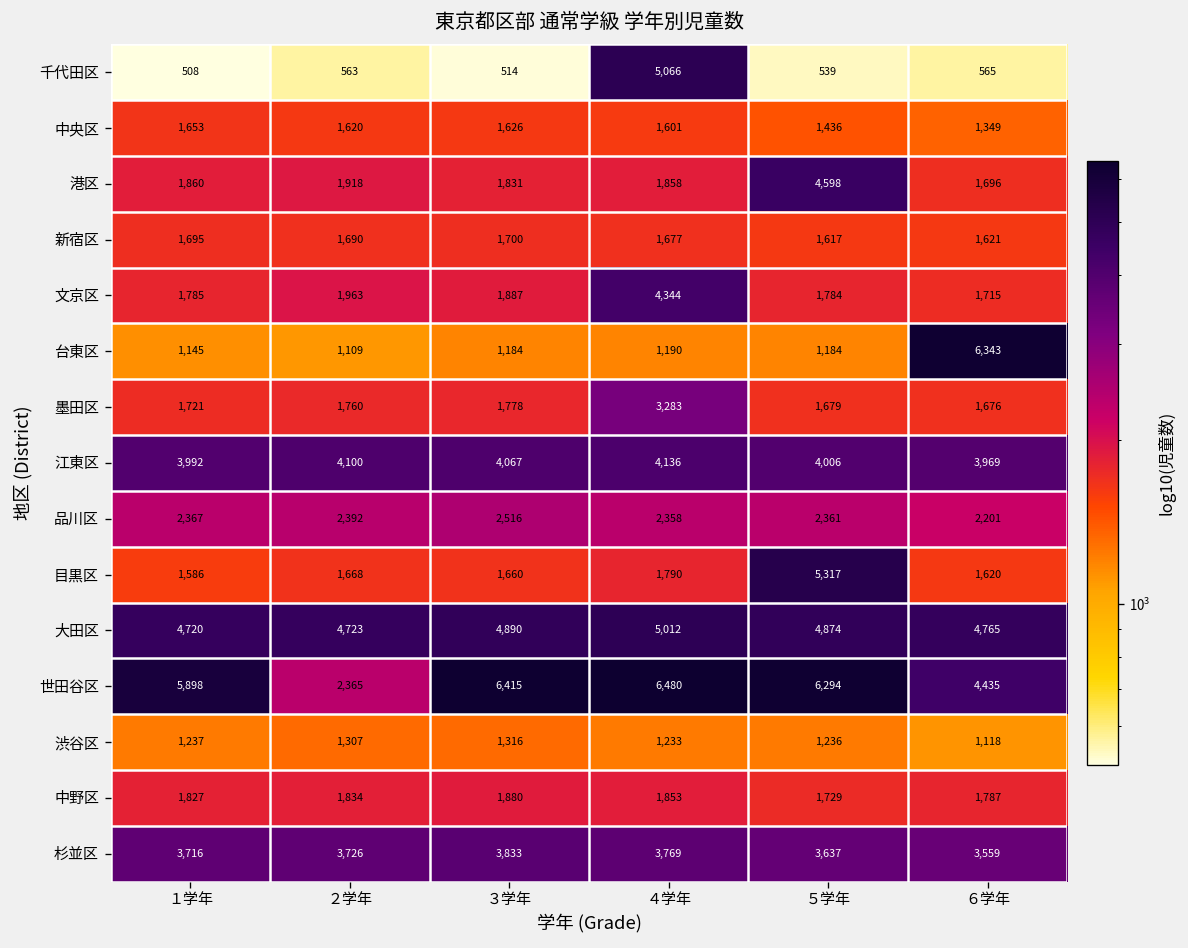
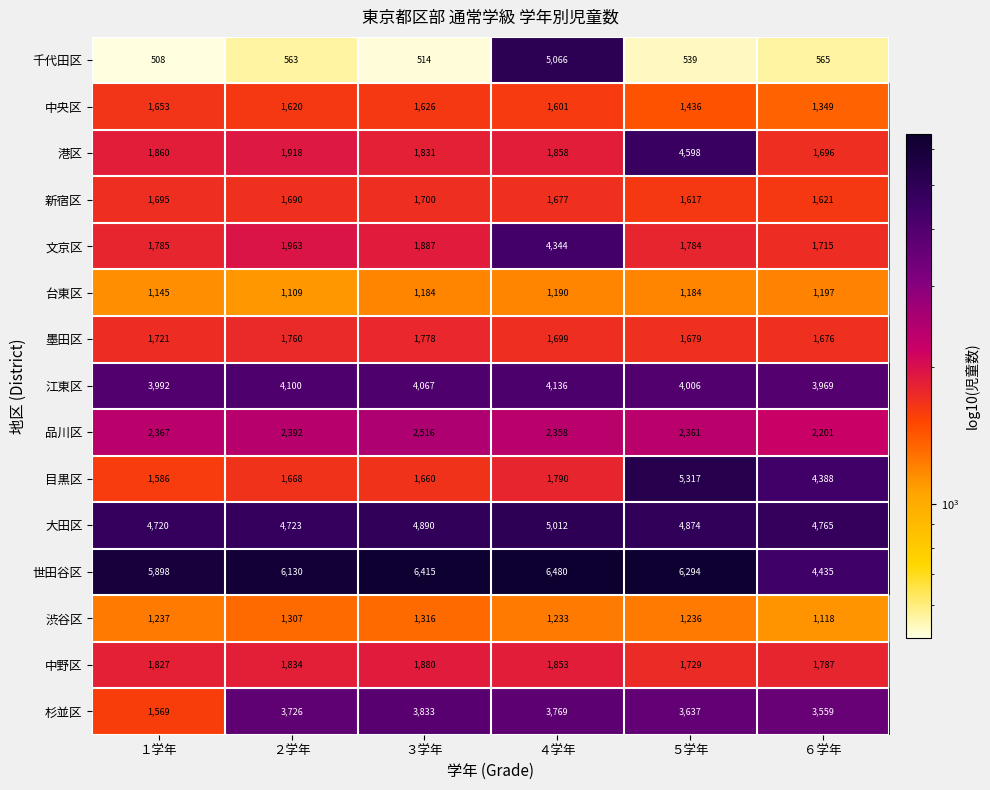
  {
    "千代田区": {
      "１学年": "508",
      "２学年": "563",
      "３学年": "514",
      "４学年": "5,066",
      "５学年": "539",
      "６学年": "565"
    },
    "中央区": {
      "１学年": "1,653",
      "２学年": "1,620",
      "３学年": "1,626",
      "４学年": "1,601",
      "５学年": "1,436",
      "６学年": "1,349"
    },
    "港区": {
      "１学年": "1,860",
      "２学年": "1,918",
      "３学年": "1,831",
      "４学年": "1,858",
      "５学年": "4,598",
      "６学年": "1,696"
    },
    "新宿区": {
      "１学年": "1,695",
      "２学年": "1,690",
      "３学年": "1,700",
      "４学年": "1,677",
      "５学年": "1,617",
      "６学年": "1,621"
    },
    "文京区": {
      "１学年": "1,785",
      "２学年": "1,963",
      "３学年": "1,887",
      "４学年": "4,344",
      "５学年": "1,784",
      "６学年": "1,715"
    },
    "台東区": {
      "１学年": "1,145",
      "２学年": "1,109",
      "３学年": "1,184",
      "４学年": "1,190",
      "５学年": "1,184",
-     "６学年": "6,343"
+     "６学年": "1,197"
    },
    "墨田区": {
      "１学年": "1,721",
      "２学年": "1,760",
      "３学年": "1,778",
-     "４学年": "3,283",
+     "４学年": "1,699",
      "５学年": "1,679",
      "６学年": "1,676"
    },
    "江東区": {
      "１学年": "3,992",
      "２学年": "4,100",
      "３学年": "4,067",
      "４学年": "4,136",
      "５学年": "4,006",
      "６学年": "3,969"
    },
    "品川区": {
      "１学年": "2,367",
      "２学年": "2,392",
      "３学年": "2,516",
      "４学年": "2,358",
      "５学年": "2,361",
      "６学年": "2,201"
    },
    "目黒区": {
      "１学年": "1,586",
      "２学年": "1,668",
      "３学年": "1,660",
      "４学年": "1,790",
      "５学年": "5,317",
-     "６学年": "1,620"
+     "６学年": "4,388"
    },
    "大田区": {
      "１学年": "4,720",
      "２学年": "4,723",
      "３学年": "4,890",
      "４学年": "5,012",
      "５学年": "4,874",
      "６学年": "4,765"
    },
    "世田谷区": {
      "１学年": "5,898",
-     "２学年": "2,365",
+     "２学年": "6,130",
      "３学年": "6,415",
      "４学年": "6,480",
      "５学年": "6,294",
      "６学年": "4,435"
    },
    "渋谷区": {
      "１学年": "1,237",
      "２学年": "1,307",
      "３学年": "1,316",
      "４学年": "1,233",
      "５学年": "1,236",
      "６学年": "1,118"
    },
    "中野区": {
      "１学年": "1,827",
      "２学年": "1,834",
      "３学年": "1,880",
      "４学年": "1,853",
      "５学年": "1,729",
      "６学年": "1,787"
    },
    "杉並区": {
-     "１学年": "3,716",
+     "１学年": "1,569",
      "２学年": "3,726",
      "３学年": "3,833",
      "４学年": "3,769",
      "５学年": "3,637",
      "６学年": "3,559"
    }
  }
